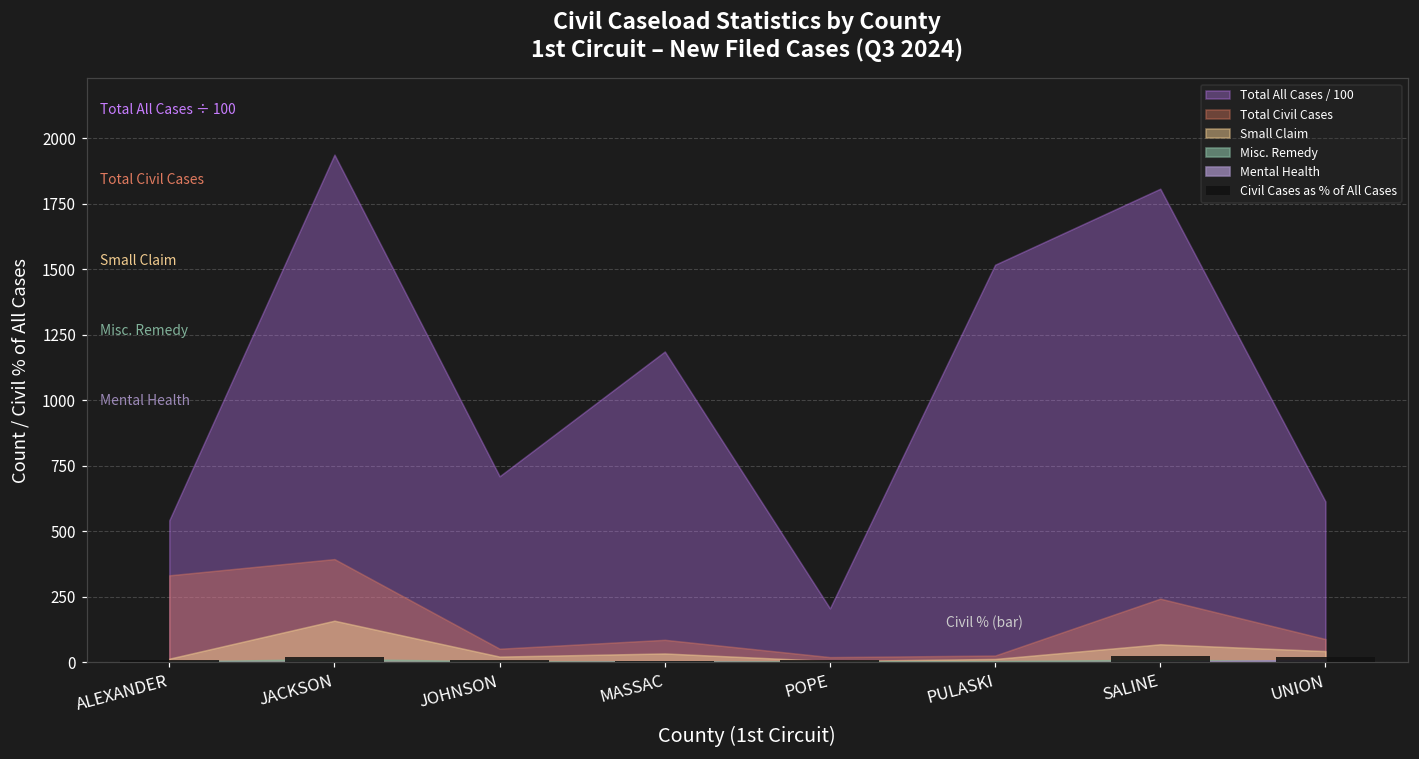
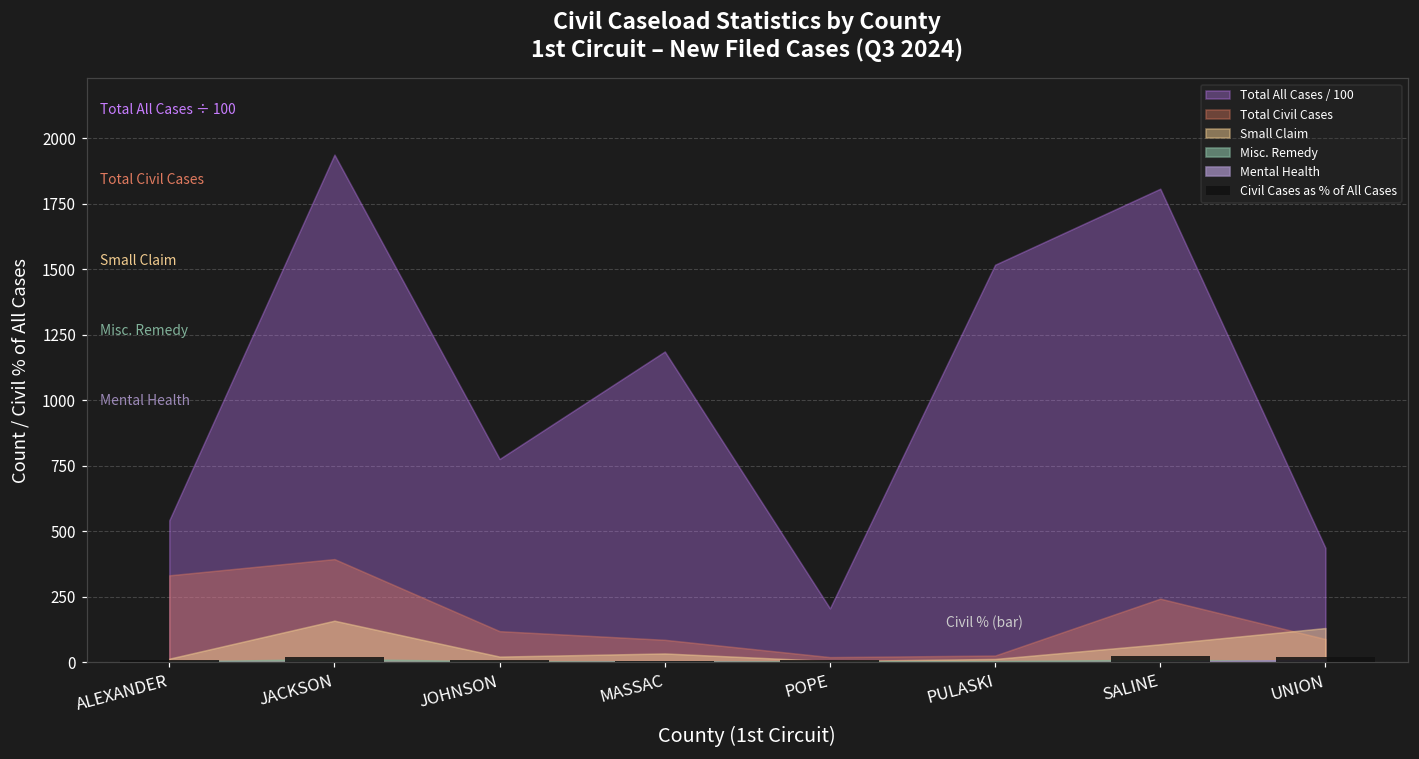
  {
    "Total All Cases / 100": {
      "ALEXANDER": 540,
      "JACKSON": 1940,
-     "JOHNSON": 710,
+     "JOHNSON": 780,
      "MASSAC": 1190,
      "POPE": 210,
      "PULASKI": 1520,
      "SALINE": 1810,
-     "UNION": 610
+     "UNION": 440
    },
    "Civil Cases as % of All Cases": {
      "JACKSON": 20,
      "SALINE": 20,
      "UNION": 20
    },
    "Total Civil Cases": {
      "ALEXANDER": 330,
      "JACKSON": 390,
-     "JOHNSON": 50,
+     "JOHNSON": 120,
      "MASSAC": 90,
      "POPE": 20,
      "PULASKI": 30,
      "SALINE": 240,
      "UNION": 90
    },
    "Small Claim": {
      "ALEXANDER": 10,
      "JACKSON": 160,
      "JOHNSON": 20,
      "MASSAC": 30,
      "SALINE": 70,
-     "UNION": 40
+     "UNION": 130
    }
  }
